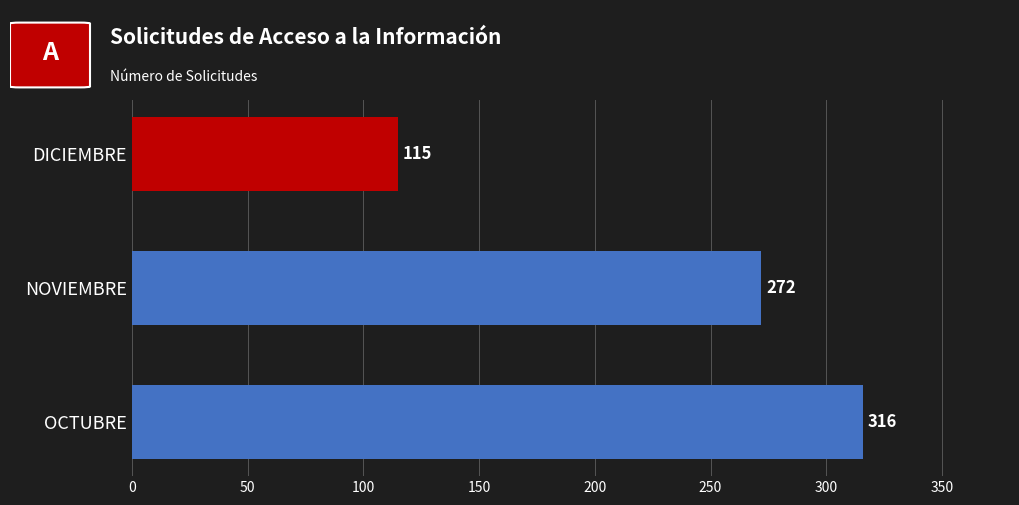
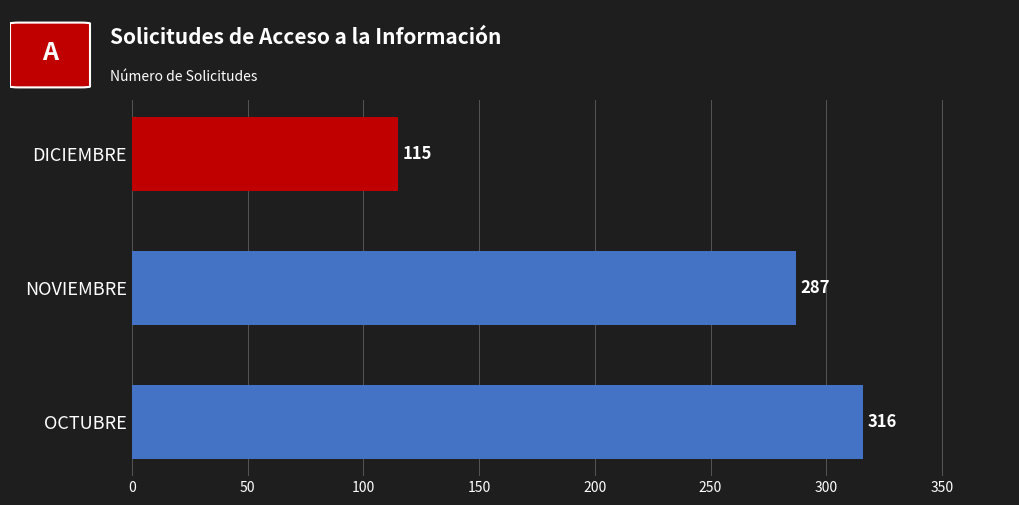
  {
    "DICIEMBRE": 115,
-   "NOVIEMBRE": 272,
+   "NOVIEMBRE": 287,
    "OCTUBRE": 316
  }
